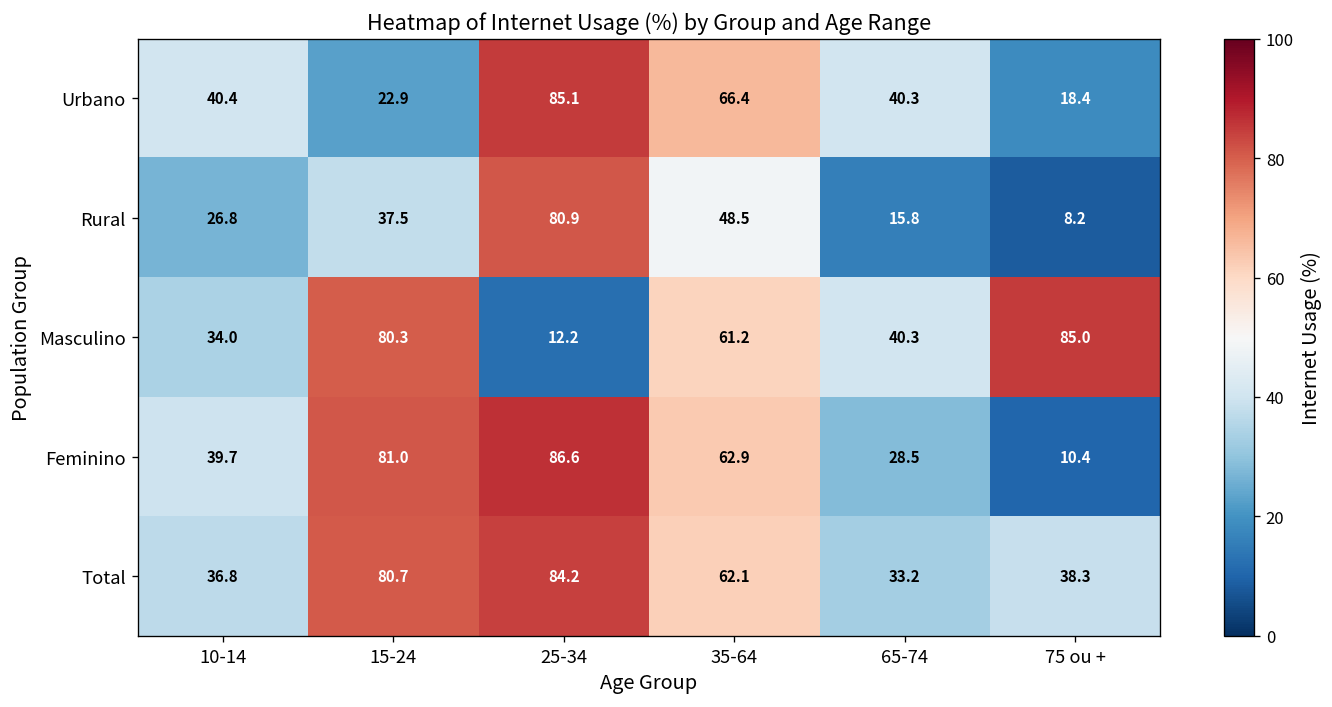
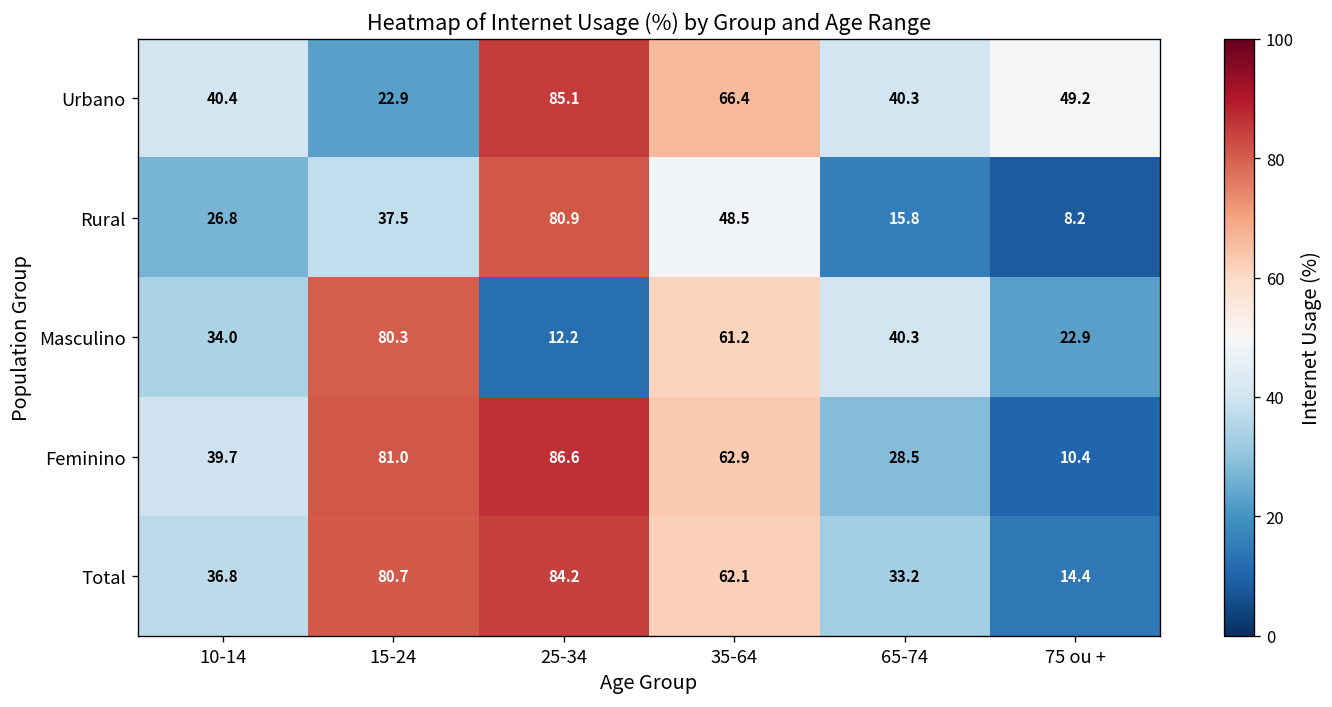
  {
    "Urbano": {
      "10-14": 40.4,
      "15-24": 22.9,
      "25-34": 85.1,
      "35-64": 66.4,
      "65-74": 40.3,
-     "75 ou +": 18.4
+     "75 ou +": 49.2
    },
    "Rural": {
      "10-14": 26.8,
      "15-24": 37.5,
      "25-34": 80.9,
      "35-64": 48.5,
      "65-74": 15.8,
      "75 ou +": 8.2
    },
    "Masculino": {
      "10-14": 34.0,
      "15-24": 80.3,
      "25-34": 12.2,
      "35-64": 61.2,
      "65-74": 40.3,
-     "75 ou +": 85.0
+     "75 ou +": 22.9
    },
    "Feminino": {
      "10-14": 39.7,
      "15-24": 81.0,
      "25-34": 86.6,
      "35-64": 62.9,
      "65-74": 28.5,
      "75 ou +": 10.4
    },
    "Total": {
      "10-14": 36.8,
      "15-24": 80.7,
      "25-34": 84.2,
      "35-64": 62.1,
      "65-74": 33.2,
-     "75 ou +": 38.3
+     "75 ou +": 14.4
    }
  }
